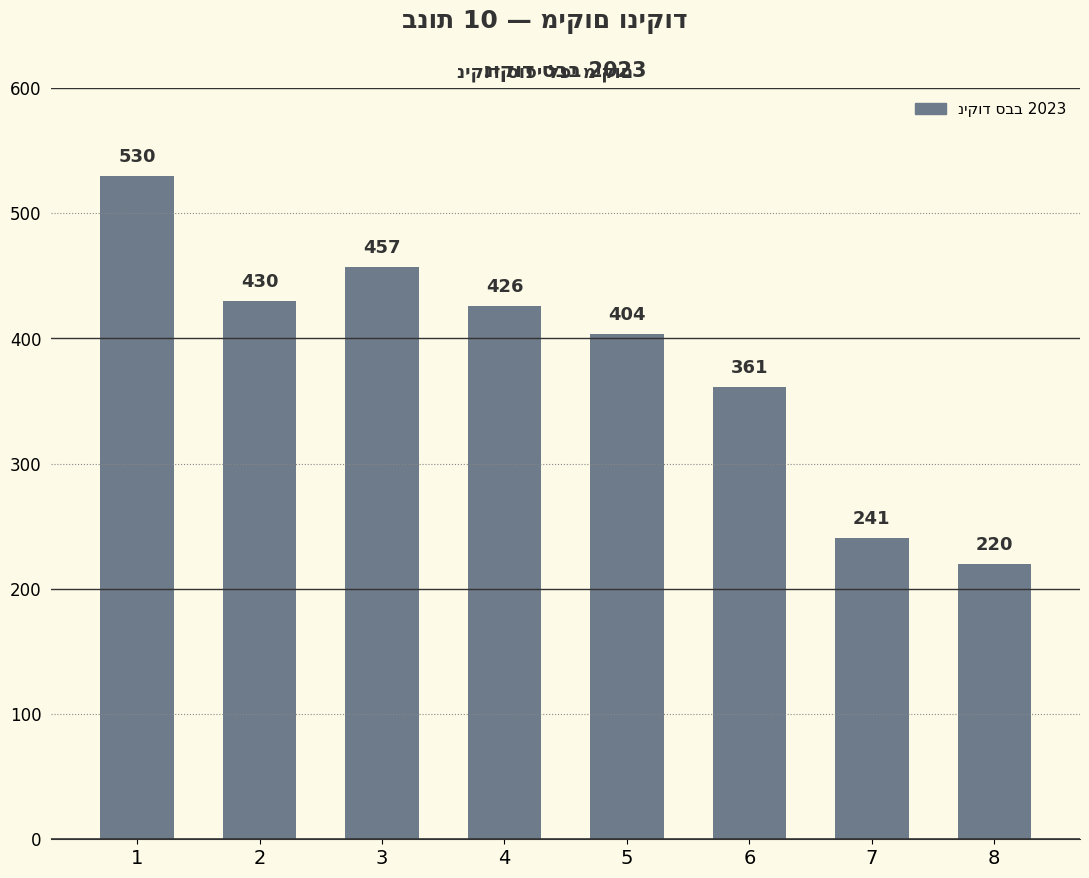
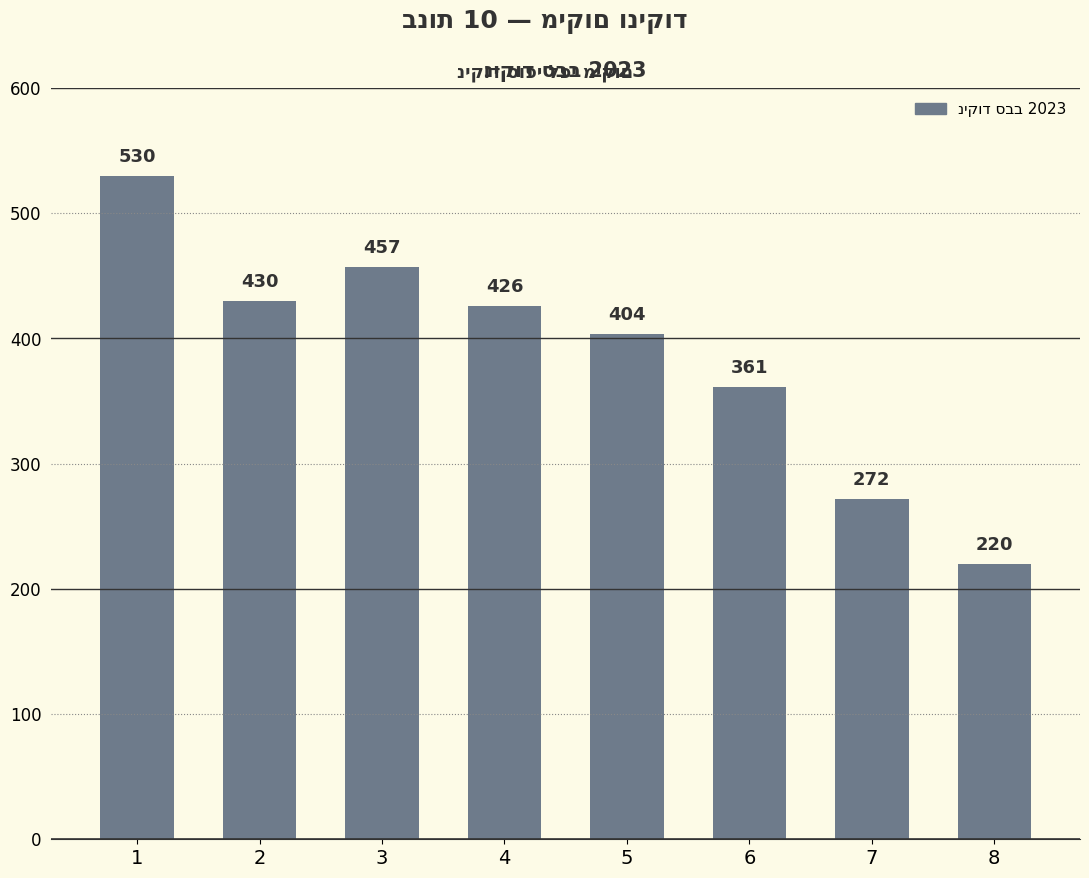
  {
    "1": 530,
    "2": 430,
    "3": 457,
    "4": 426,
    "5": 404,
    "6": 361,
-   "7": 241,
+   "7": 272,
    "8": 220
  }
